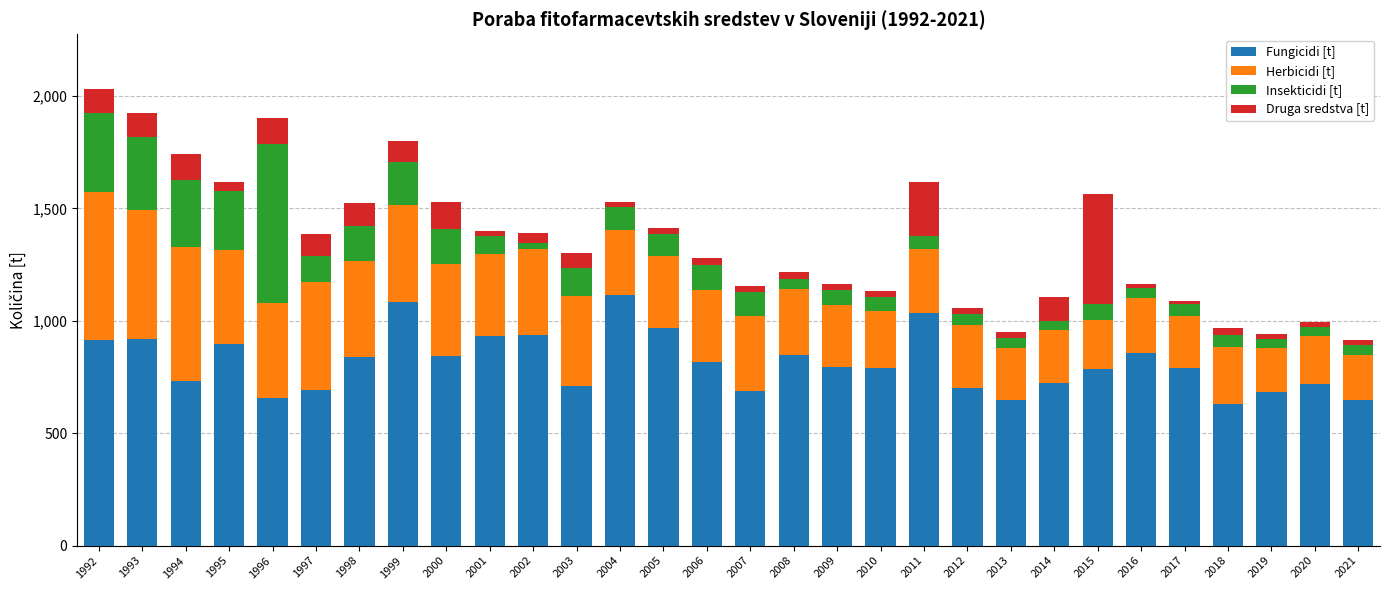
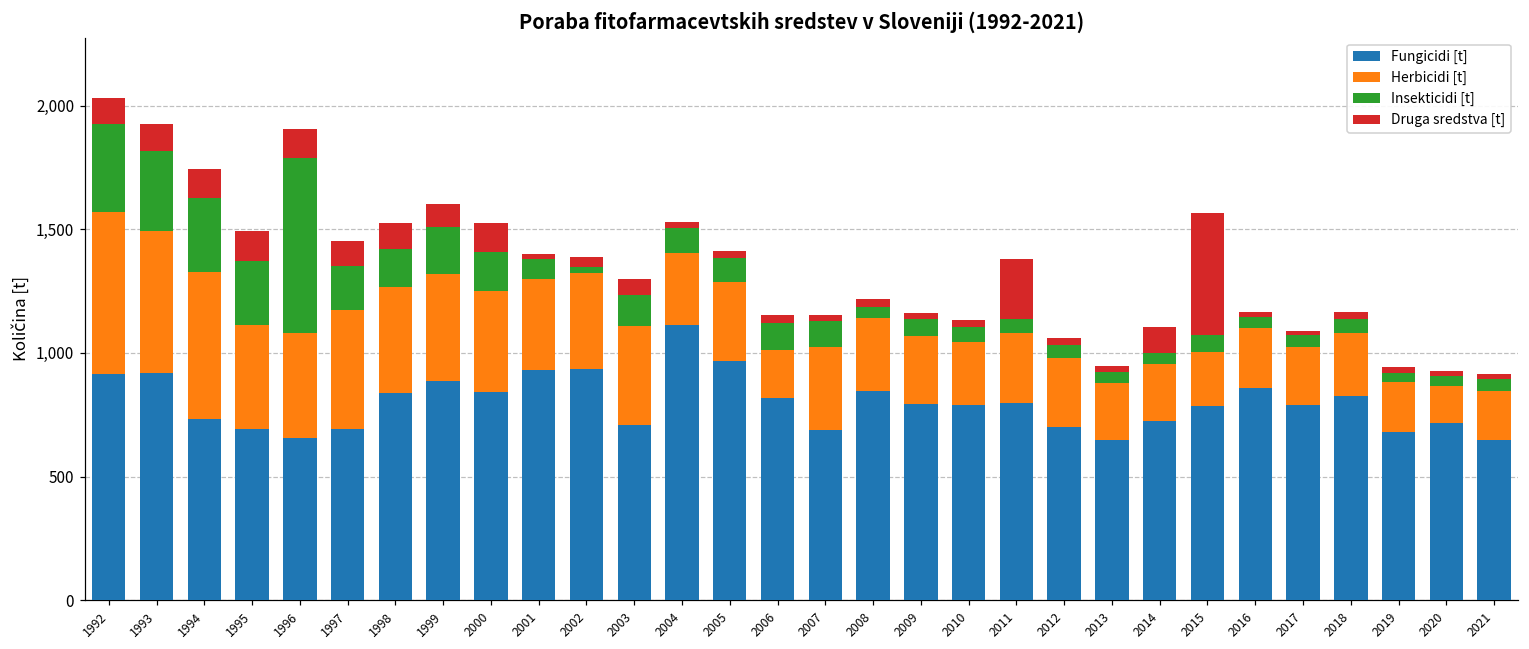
  {
    "Fungicidi [t]": {
      "1992": "920",
      "1993": "920",
      "1994": "730",
-     "1995": "900",
+     "1995": "690",
      "1996": "660",
      "1997": "690",
      "1998": "840",
-     "1999": "1,080",
+     "1999": "890",
      "2000": "840",
      "2001": "930",
      "2002": "940",
      "2003": "710",
      "2004": "1,110",
      "2005": "970",
      "2006": "820",
      "2007": "690",
      "2008": "850",
      "2009": "790",
      "2010": "790",
-     "2011": "1,040",
+     "2011": "800",
      "2012": "700",
      "2013": "650",
      "2014": "720",
      "2015": "790",
      "2016": "860",
      "2017": "790",
-     "2018": "630",
+     "2018": "830",
      "2019": "680",
      "2020": "720",
      "2021": "650"
    },
    "Herbicidi [t]": {
      "1992": "660",
      "1993": "580",
      "1994": "600",
      "1995": "420",
      "1996": "430",
      "1997": "480",
      "1998": "430",
      "1999": "430",
      "2000": "410",
      "2001": "370",
      "2002": "380",
      "2003": "400",
      "2004": "290",
      "2005": "320",
-     "2006": "320",
+     "2006": "190",
      "2007": "330",
      "2008": "300",
      "2009": "280",
      "2010": "250",
      "2011": "280",
      "2012": "280",
      "2013": "230",
      "2014": "230",
      "2015": "220",
      "2016": "240",
      "2017": "230",
      "2018": "250",
      "2019": "200",
-     "2020": "220",
+     "2020": "150",
      "2021": "200"
    },
    "Insekticidi [t]": {
      "1992": "350",
      "1993": "320",
      "1994": "300",
      "1995": "260",
      "1996": "710",
-     "1997": "120",
+     "1997": "180",
      "1998": "150",
      "1999": "190",
      "2000": "160",
      "2001": "80",
      "2002": "30",
      "2003": "120",
      "2004": "100",
      "2005": "100",
      "2006": "110",
      "2007": "110",
      "2008": "40",
      "2009": "70",
      "2010": "60",
      "2011": "60",
      "2012": "50",
      "2013": "40",
      "2014": "40",
      "2015": "70",
      "2016": "40",
      "2017": "50",
      "2018": "60",
      "2019": "40",
      "2020": "40",
      "2021": "50"
    },
    "Druga sredstva [t]": {
      "1992": "110",
      "1993": "110",
      "1994": "120",
-     "1995": "40",
+     "1995": "120",
      "1996": "120",
      "1997": "100",
      "1998": "110",
      "1999": "90",
      "2000": "120",
      "2001": "20",
      "2002": "40",
      "2003": "70",
      "2004": "30",
      "2005": "30",
      "2006": "30",
      "2007": "30",
      "2008": "30",
      "2009": "20",
      "2010": "30",
      "2011": "240",
      "2012": "30",
      "2013": "30",
      "2014": "110",
      "2015": "490",
      "2016": "20",
      "2017": "20",
      "2018": "30",
      "2019": "20",
      "2020": "20",
      "2021": "20"
    }
  }
